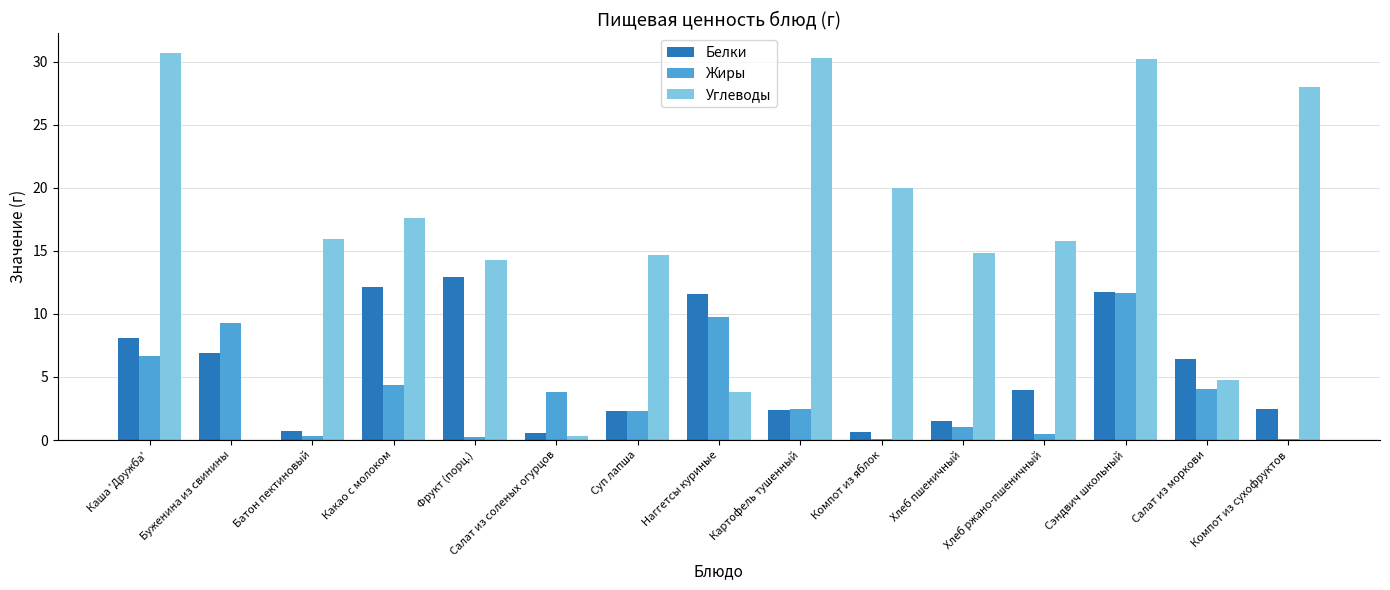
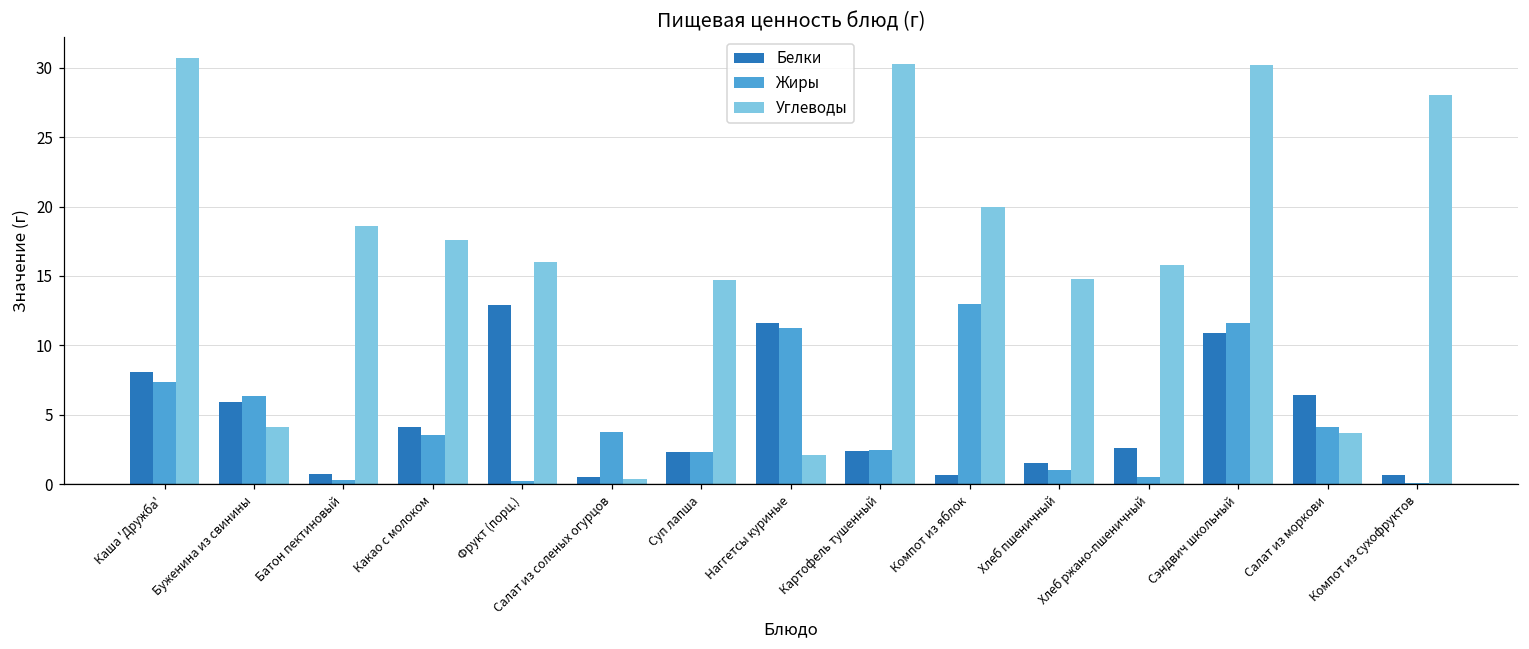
  {
    "Белки": {
      "Каша 'Дружба'": 8.1,
-     "Буженина из свинины": 6.9,
+     "Буженина из свинины": 5.9,
      "Батон пектиновый": 0.7,
-     "Какао с молоком": 12.2,
+     "Какао с молоком": 4.1,
      "Фрукт (порц.)": 12.9,
      "Салат из соленых огурцов": 0.5,
      "Суп лапша": 2.3,
      "Наггетсы куриные": 11.6,
      "Картофель тушенный": 2.4,
      "Компот из яблок": 0.7,
      "Хлеб пшеничный": 1.5,
-     "Хлеб ржано-пшеничный": 4.0,
-     "Сэндвич школьный": 11.7,
+     "Хлеб ржано-пшеничный": 2.6,
+     "Сэндвич школьный": 10.9,
      "Салат из моркови": 6.4,
-     "Компот из сухофруктов": 2.5
+     "Компот из сухофруктов": 0.7
    },
    "Жиры": {
-     "Каша 'Дружба'": 6.6,
-     "Буженина из свинины": 9.2,
+     "Каша 'Дружба'": 7.4,
+     "Буженина из свинины": 6.4,
      "Батон пектиновый": 0.3,
-     "Какао с молоком": 4.3,
+     "Какао с молоком": 3.5,
      "Фрукт (порц.)": 0.2,
      "Салат из соленых огурцов": 3.8,
      "Суп лапша": 2.3,
-     "Наггетсы куриные": 9.8,
+     "Наггетсы куриные": 11.3,
      "Картофель тушенный": 2.5,
-     "Компот из яблок": 0.1,
+     "Компот из яблок": 13.0,
      "Хлеб пшеничный": 1.0,
      "Хлеб ржано-пшеничный": 0.5,
      "Сэндвич школьный": 11.6,
      "Салат из моркови": 4.1
    },
    "Углеводы": {
      "Каша 'Дружба'": 30.7,
-     "Буженина из свинины": 0.0,
-     "Батон пектиновый": 15.9,
+     "Буженина из свинины": 4.1,
+     "Батон пектиновый": 18.6,
      "Какао с молоком": 17.6,
-     "Фрукт (порц.)": 14.3,
+     "Фрукт (порц.)": 16.0,
      "Салат из соленых огурцов": 0.3,
      "Суп лапша": 14.7,
-     "Наггетсы куриные": 3.8,
+     "Наггетсы куриные": 2.1,
      "Картофель тушенный": 30.3,
      "Компот из яблок": 20.0,
      "Хлеб пшеничный": 14.8,
      "Хлеб ржано-пшеничный": 15.8,
      "Сэндвич школьный": 30.2,
-     "Салат из моркови": 4.7,
+     "Салат из моркови": 3.7,
      "Компот из сухофруктов": 28.0
    }
  }
